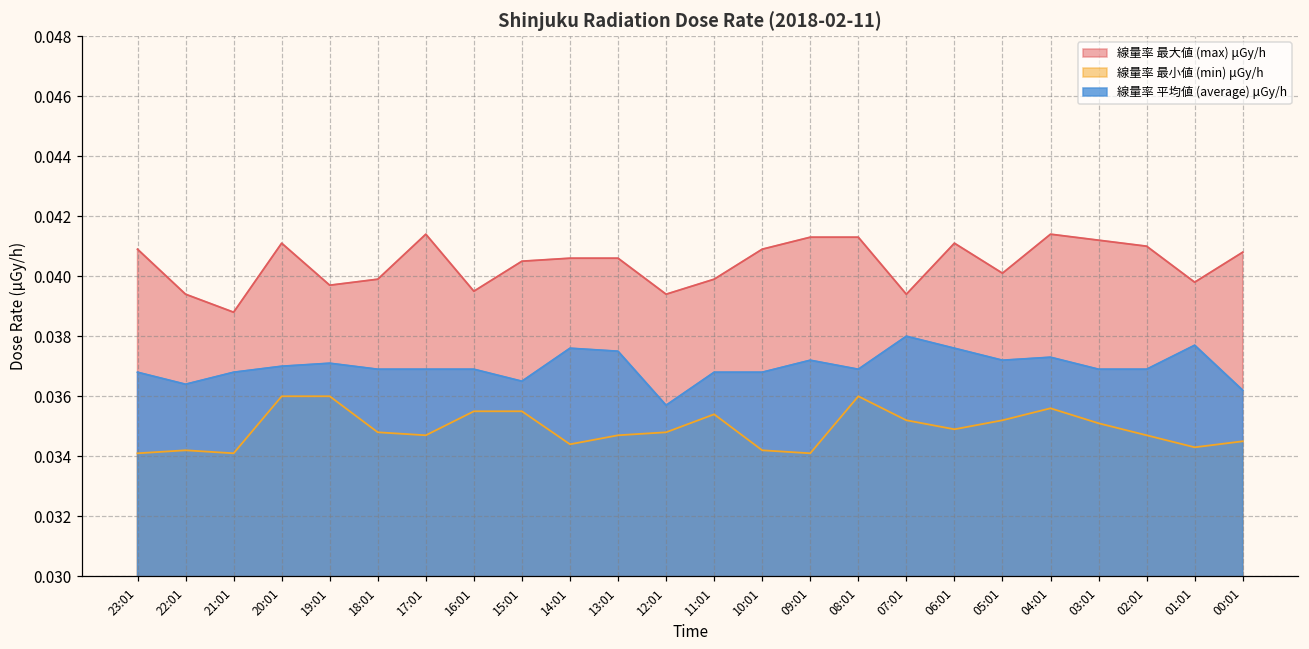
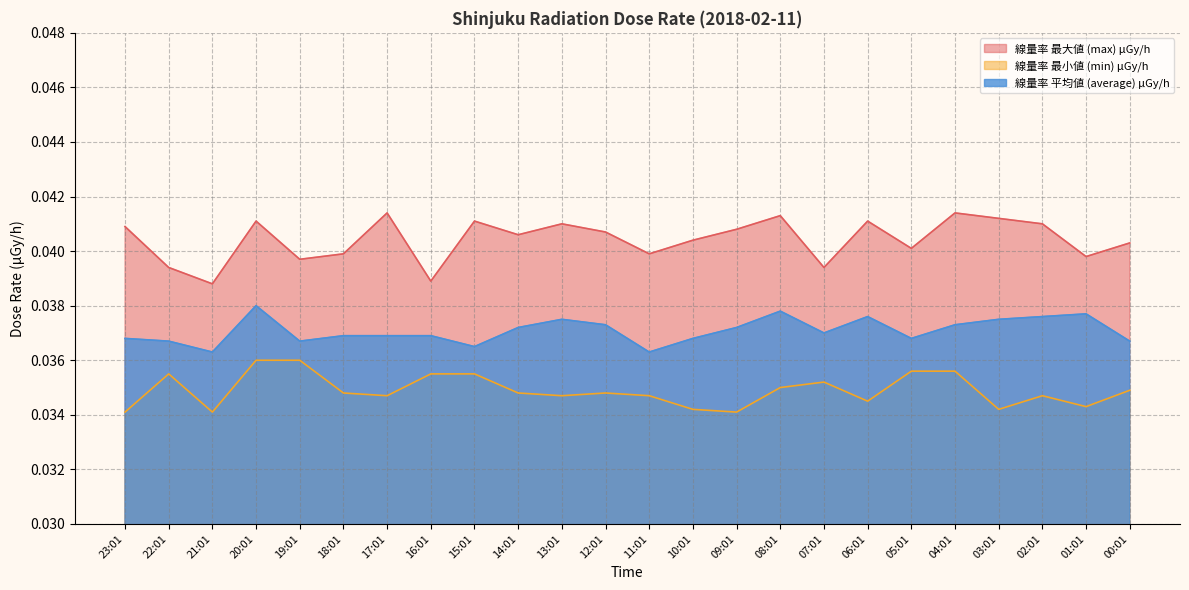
  {
    "線量率 最大値 (max) μGy/h": {
      "23:01": 0.0409,
      "22:01": 0.0394,
      "21:01": 0.0388,
      "20:01": 0.0411,
      "19:01": 0.0397,
      "18:01": 0.0399,
      "17:01": 0.0414,
-     "16:01": 0.0395,
-     "15:01": 0.0405,
+     "16:01": 0.0389,
+     "15:01": 0.0411,
      "14:01": 0.0406,
-     "13:01": 0.0406,
-     "12:01": 0.0394,
+     "13:01": 0.0410,
+     "12:01": 0.0407,
      "11:01": 0.0399,
-     "10:01": 0.0409,
-     "09:01": 0.0413,
+     "10:01": 0.0404,
+     "09:01": 0.0408,
      "08:01": 0.0413,
      "07:01": 0.0394,
      "06:01": 0.0411,
      "05:01": 0.0401,
      "04:01": 0.0414,
      "03:01": 0.0412,
      "02:01": 0.0410,
      "01:01": 0.0398,
-     "00:01": 0.0408
+     "00:01": 0.0403
    },
    "線量率 最小値 (min) μGy/h": {
      "23:01": 0.0341,
-     "22:01": 0.0342,
+     "22:01": 0.0355,
      "21:01": 0.0341,
      "20:01": 0.0360,
      "19:01": 0.0360,
      "18:01": 0.0348,
      "17:01": 0.0347,
      "16:01": 0.0355,
      "15:01": 0.0355,
-     "14:01": 0.0344,
+     "14:01": 0.0348,
      "13:01": 0.0347,
      "12:01": 0.0348,
-     "11:01": 0.0354,
+     "11:01": 0.0347,
      "10:01": 0.0342,
      "09:01": 0.0341,
-     "08:01": 0.036,
+     "08:01": 0.035,
      "07:01": 0.0352,
-     "06:01": 0.0349,
-     "05:01": 0.0352,
+     "06:01": 0.0345,
+     "05:01": 0.0356,
      "04:01": 0.0356,
-     "03:01": 0.0351,
+     "03:01": 0.0342,
      "02:01": 0.0347,
      "01:01": 0.0343,
-     "00:01": 0.0345
+     "00:01": 0.0349
    },
    "線量率 平均値 (average) μGy/h": {
      "23:01": 0.0368,
-     "22:01": 0.0364,
-     "21:01": 0.0368,
-     "20:01": 0.037,
-     "19:01": 0.0371,
+     "22:01": 0.0367,
+     "21:01": 0.0363,
+     "20:01": 0.038,
+     "19:01": 0.0367,
      "18:01": 0.0369,
      "17:01": 0.0369,
      "16:01": 0.0369,
      "15:01": 0.0365,
-     "14:01": 0.0376,
+     "14:01": 0.0372,
      "13:01": 0.0375,
-     "12:01": 0.0357,
-     "11:01": 0.0368,
+     "12:01": 0.0373,
+     "11:01": 0.0363,
      "10:01": 0.0368,
      "09:01": 0.0372,
-     "08:01": 0.0369,
-     "07:01": 0.038,
+     "08:01": 0.0378,
+     "07:01": 0.037,
      "06:01": 0.0376,
-     "05:01": 0.0372,
+     "05:01": 0.0368,
      "04:01": 0.0373,
-     "03:01": 0.0369,
-     "02:01": 0.0369,
+     "03:01": 0.0375,
+     "02:01": 0.0376,
      "01:01": 0.0377,
-     "00:01": 0.0362
+     "00:01": 0.0367
    }
  }
